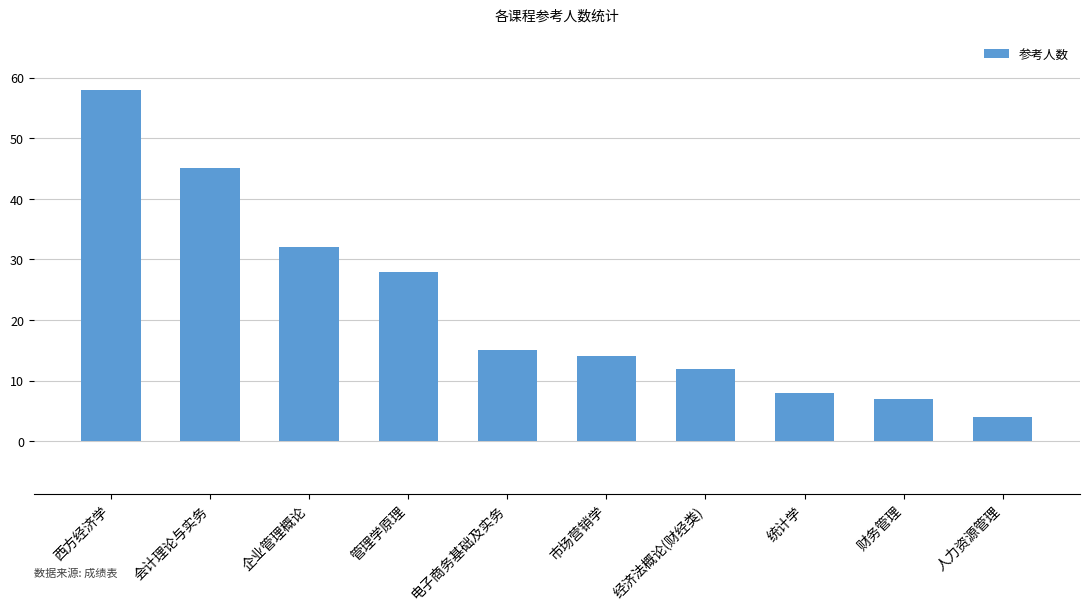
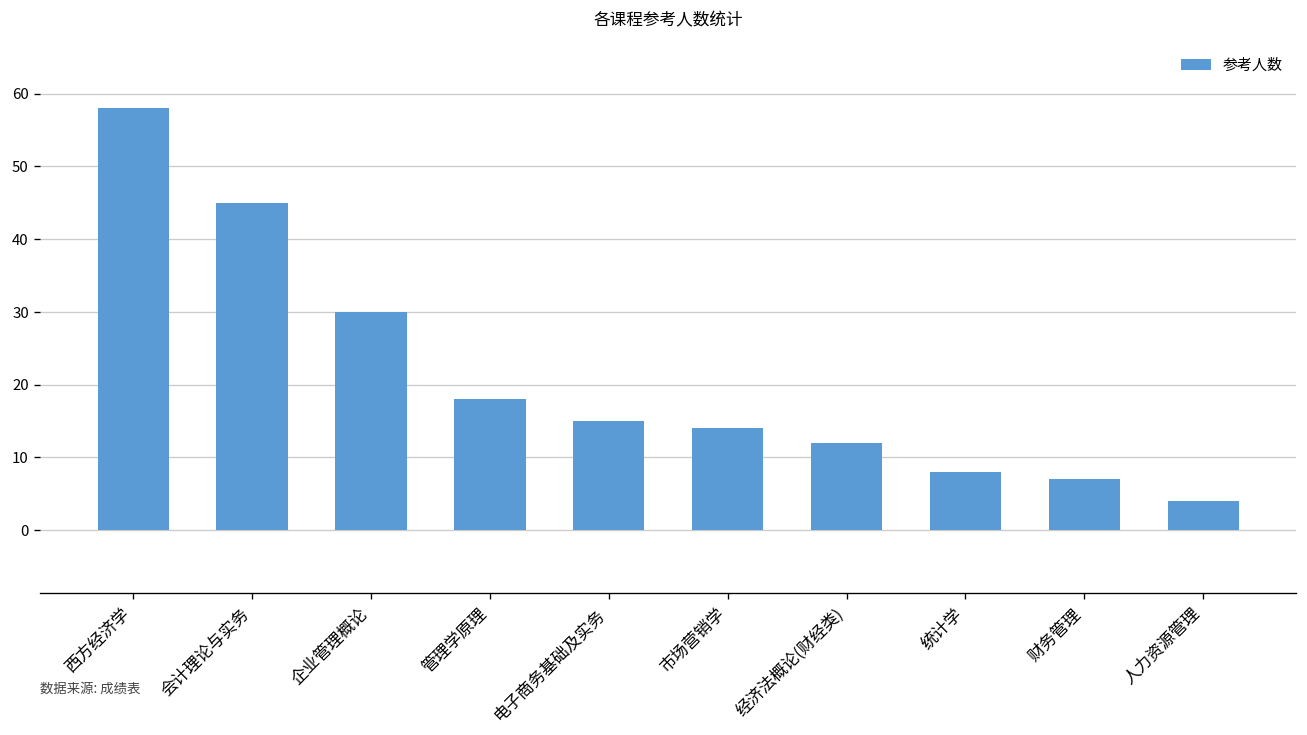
  {
    "西方经济学": 58,
    "会计理论与实务": 45,
-   "企业管理概论": 32,
-   "管理学原理": 28,
+   "企业管理概论": 30,
+   "管理学原理": 18,
    "电子商务基础及实务": 15,
    "市场营销学": 14,
    "经济法概论(财经类)": 12,
    "统计学": 8,
    "财务管理": 7,
    "人力资源管理": 4
  }
